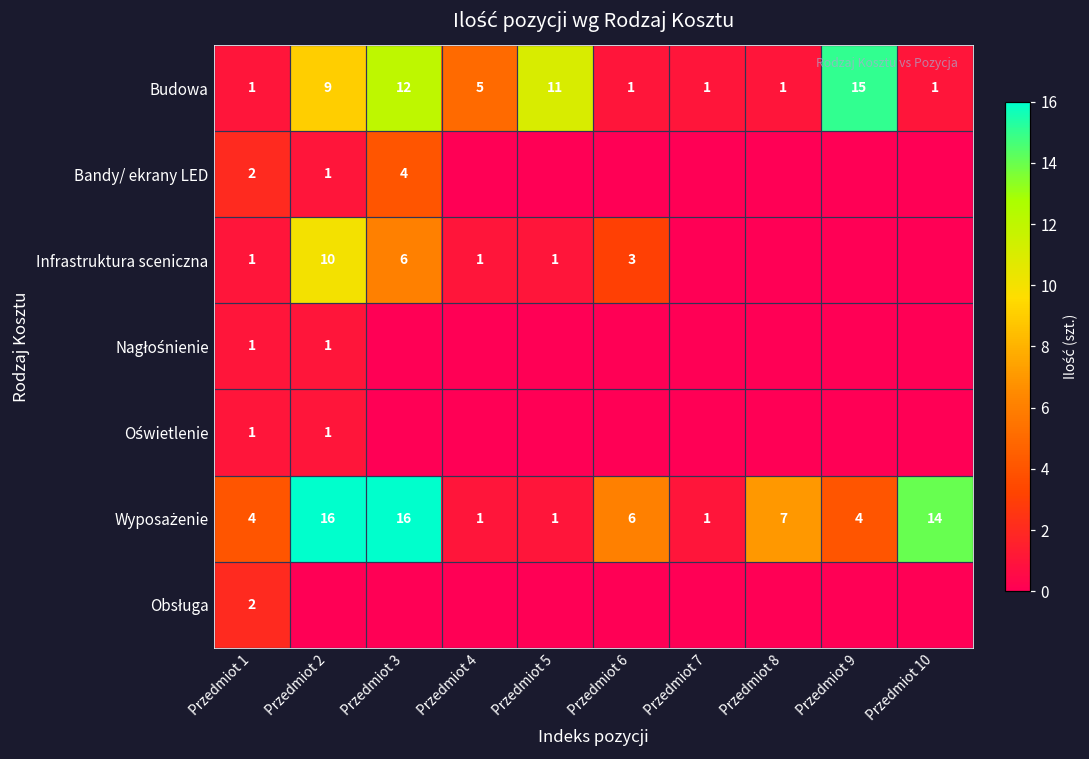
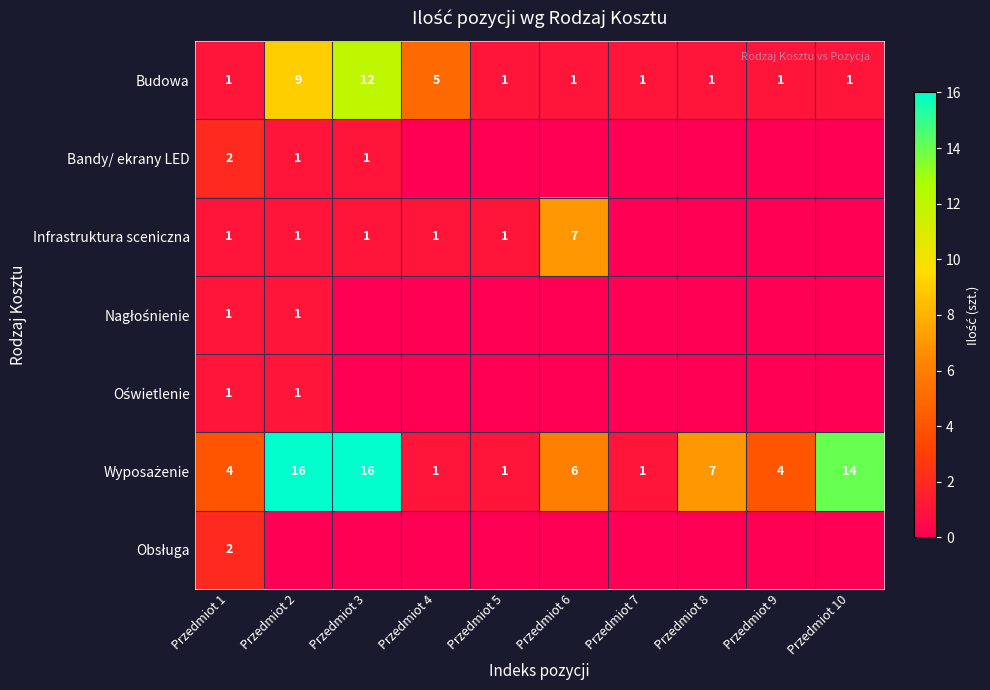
  {
    "Budowa": {
      "Przedmiot 1": 1,
      "Przedmiot 2": 9,
      "Przedmiot 3": 12,
      "Przedmiot 4": 5,
-     "Przedmiot 5": 11,
+     "Przedmiot 5": 1,
      "Przedmiot 6": 1,
      "Przedmiot 7": 1,
      "Przedmiot 8": 1,
-     "Przedmiot 9": 15,
+     "Przedmiot 9": 1,
      "Przedmiot 10": 1
    },
    "Bandy/ ekrany LED": {
      "Przedmiot 1": 2,
      "Przedmiot 2": 1,
-     "Przedmiot 3": 4
+     "Przedmiot 3": 1
    },
    "Infrastruktura sceniczna": {
      "Przedmiot 1": 1,
-     "Przedmiot 2": 10,
-     "Przedmiot 3": 6,
+     "Przedmiot 2": 1,
+     "Przedmiot 3": 1,
      "Przedmiot 4": 1,
      "Przedmiot 5": 1,
-     "Przedmiot 6": 3
+     "Przedmiot 6": 7
    },
    "Nagłośnienie": {
      "Przedmiot 1": 1,
      "Przedmiot 2": 1
    },
    "Oświetlenie": {
      "Przedmiot 1": 1,
      "Przedmiot 2": 1
    },
    "Wyposażenie": {
      "Przedmiot 1": 4,
      "Przedmiot 2": 16,
      "Przedmiot 3": 16,
      "Przedmiot 4": 1,
      "Przedmiot 5": 1,
      "Przedmiot 6": 6,
      "Przedmiot 7": 1,
      "Przedmiot 8": 7,
      "Przedmiot 9": 4,
      "Przedmiot 10": 14
    },
    "Obsługa": {
      "Przedmiot 1": 2
    }
  }
